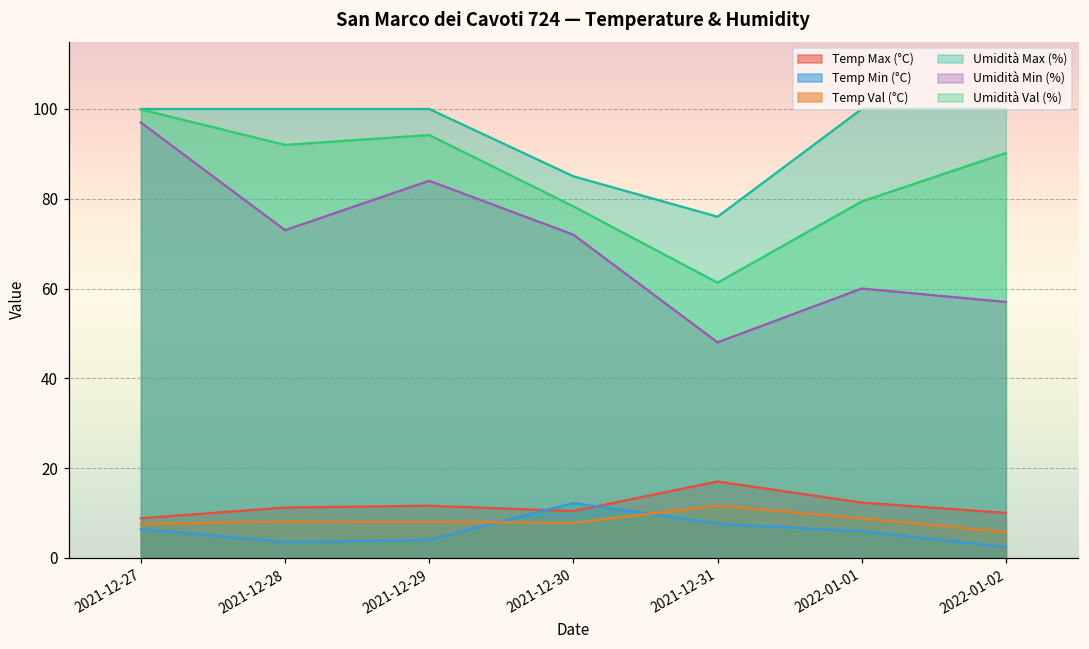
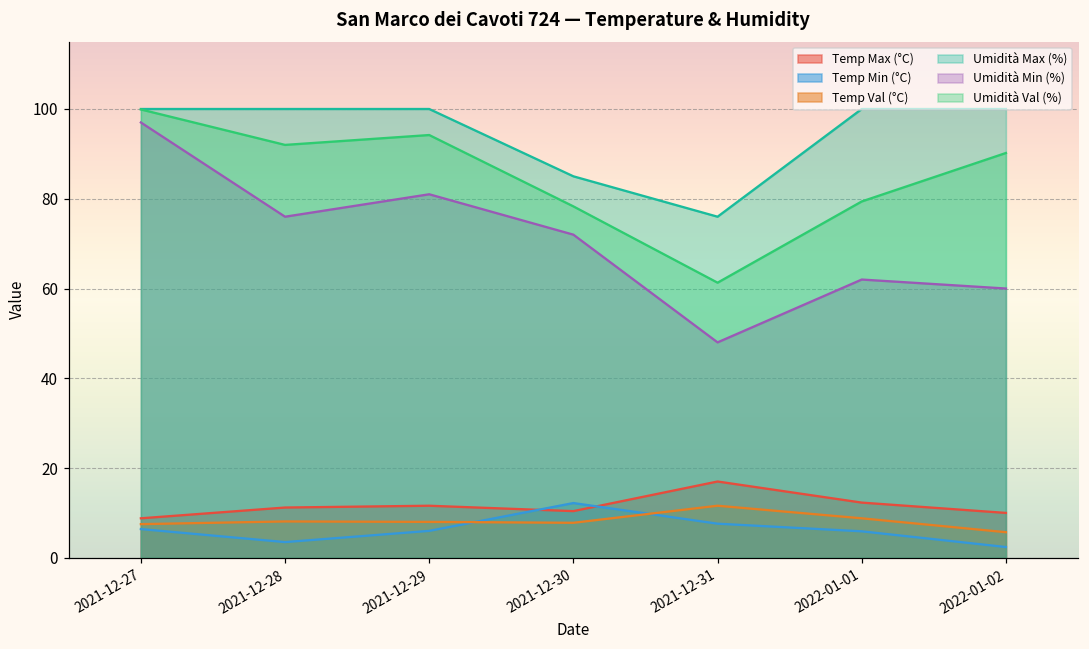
  {
    "Temp Min (°C)": {
      "2021-12-27": 6,
      "2021-12-28": 4,
-     "2021-12-29": 4,
+     "2021-12-29": 6,
      "2021-12-30": 12,
      "2021-12-31": 8,
      "2022-01-01": 6,
      "2022-01-02": 2
    },
    "Umidità Min (%)": {
      "2021-12-27": 97,
-     "2021-12-28": 73,
-     "2021-12-29": 84,
+     "2021-12-28": 76,
+     "2021-12-29": 81,
      "2021-12-30": 72,
      "2021-12-31": 48,
-     "2022-01-01": 60,
-     "2022-01-02": 57
+     "2022-01-01": 62,
+     "2022-01-02": 60
    }
  }
